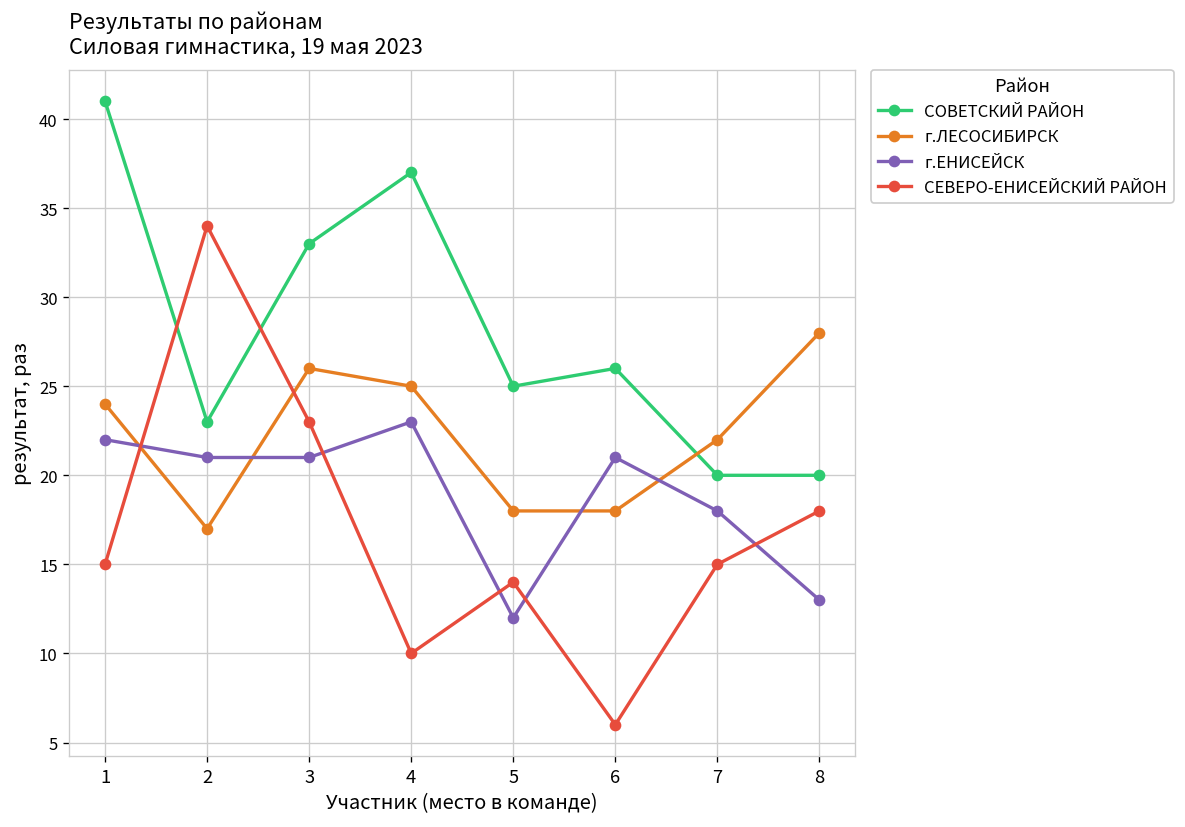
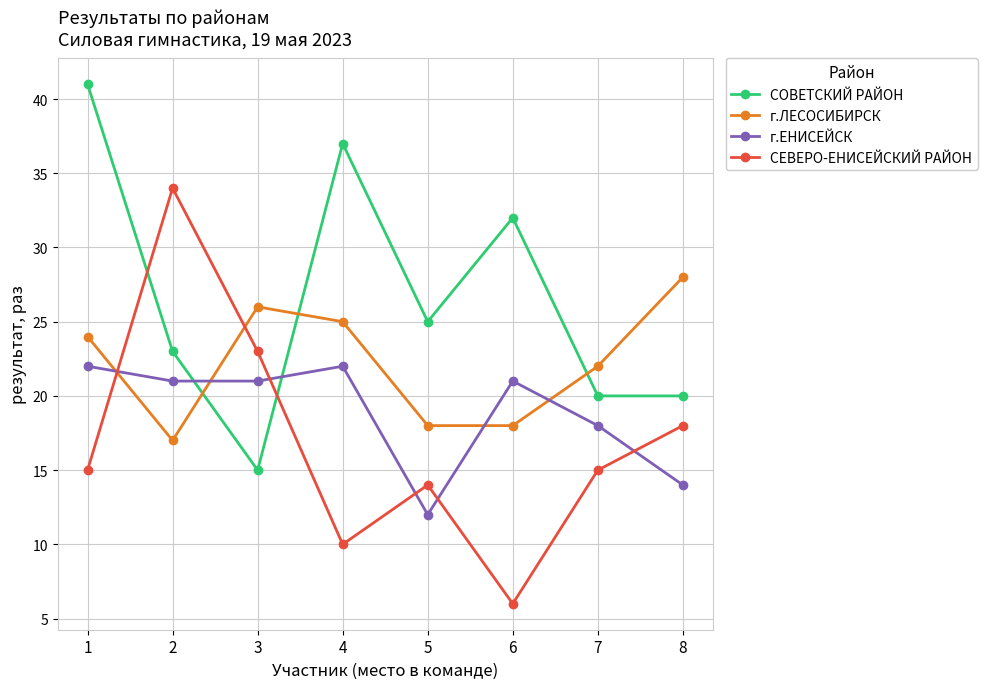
  {
    "СОВЕТСКИЙ РАЙОН": {
      "1": 41,
      "2": 23,
-     "3": 33,
+     "3": 15,
      "4": 37,
      "5": 25,
-     "6": 26,
+     "6": 32,
      "7": 20,
      "8": 20
    },
    "г.ЕНИСЕЙСК": {
      "1": 22,
      "2": 21,
      "3": 21,
-     "4": 23,
+     "4": 22,
      "5": 12,
      "6": 21,
      "7": 18,
-     "8": 13
+     "8": 14
    }
  }
